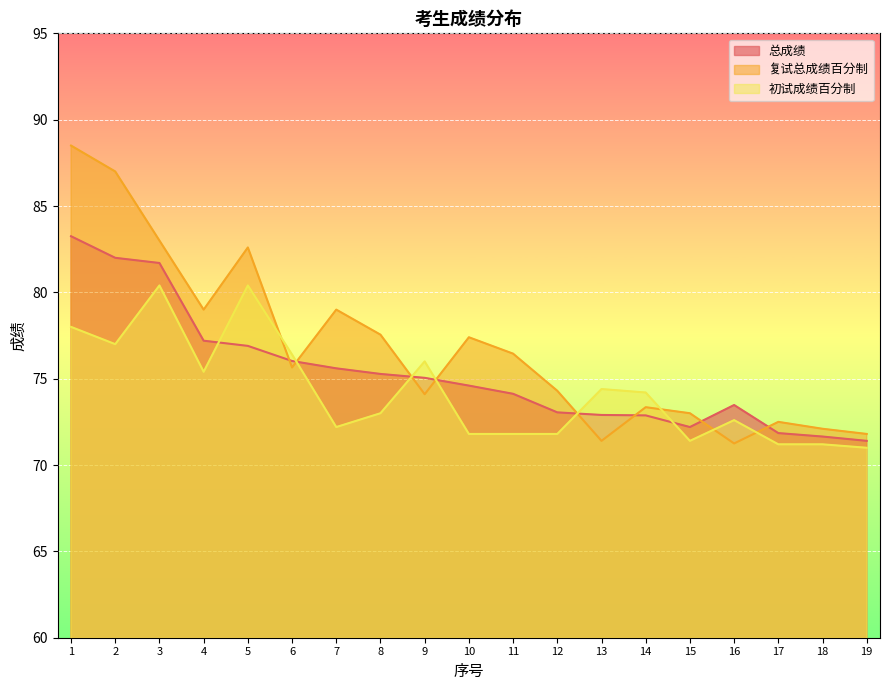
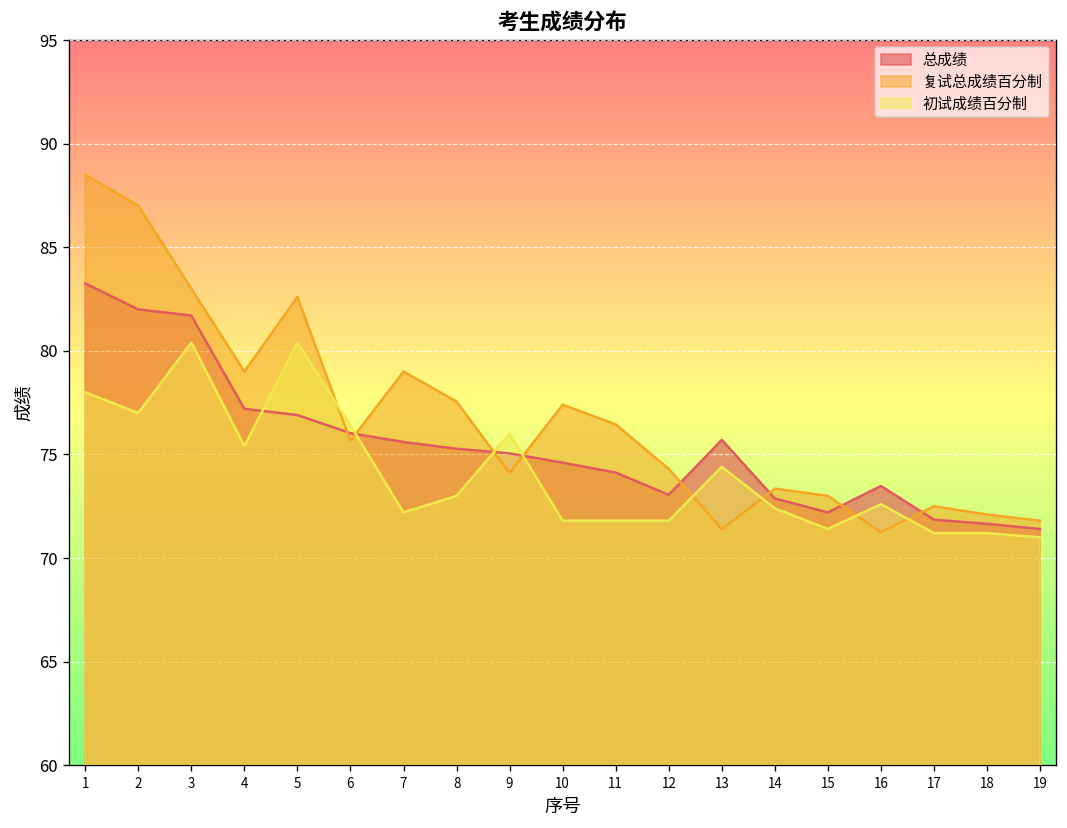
  {
    "总成绩": {
      "1": 83.3,
      "2": 82.0,
      "3": 81.7,
      "4": 77.2,
      "5": 76.9,
      "6": 76.0,
      "7": 75.6,
      "8": 75.3,
      "9": 75.1,
      "10": 74.6,
      "11": 74.1,
      "12": 73.1,
-     "13": 72.9,
+     "13": 75.7,
      "14": 72.9,
      "15": 72.2,
      "16": 73.5,
      "17": 71.9,
      "18": 71.7,
      "19": 71.4
    },
    "复试总成绩百分制": {
      "1": 88.5,
      "2": 87.0,
      "3": 83.0,
      "4": 79.0,
      "5": 82.6,
      "6": 75.7,
      "7": 79.0,
      "8": 77.6,
      "9": 74.1,
      "10": 77.4,
      "11": 76.5,
      "12": 74.3,
      "13": 71.4,
      "14": 73.4,
      "15": 73.0,
      "16": 71.3,
      "17": 72.5,
      "18": 72.1,
      "19": 71.8
    },
    "初试成绩百分制": {
      "1": 78.0,
      "2": 77.0,
      "3": 80.4,
      "4": 75.4,
      "5": 80.4,
      "6": 76.4,
      "7": 72.2,
      "8": 73.0,
      "9": 76.0,
      "10": 71.8,
      "11": 71.8,
      "12": 71.8,
      "13": 74.4,
-     "14": 74.2,
+     "14": 72.4,
      "15": 71.4,
      "16": 72.6,
      "17": 71.2,
      "18": 71.2,
      "19": 71.0
    }
  }
